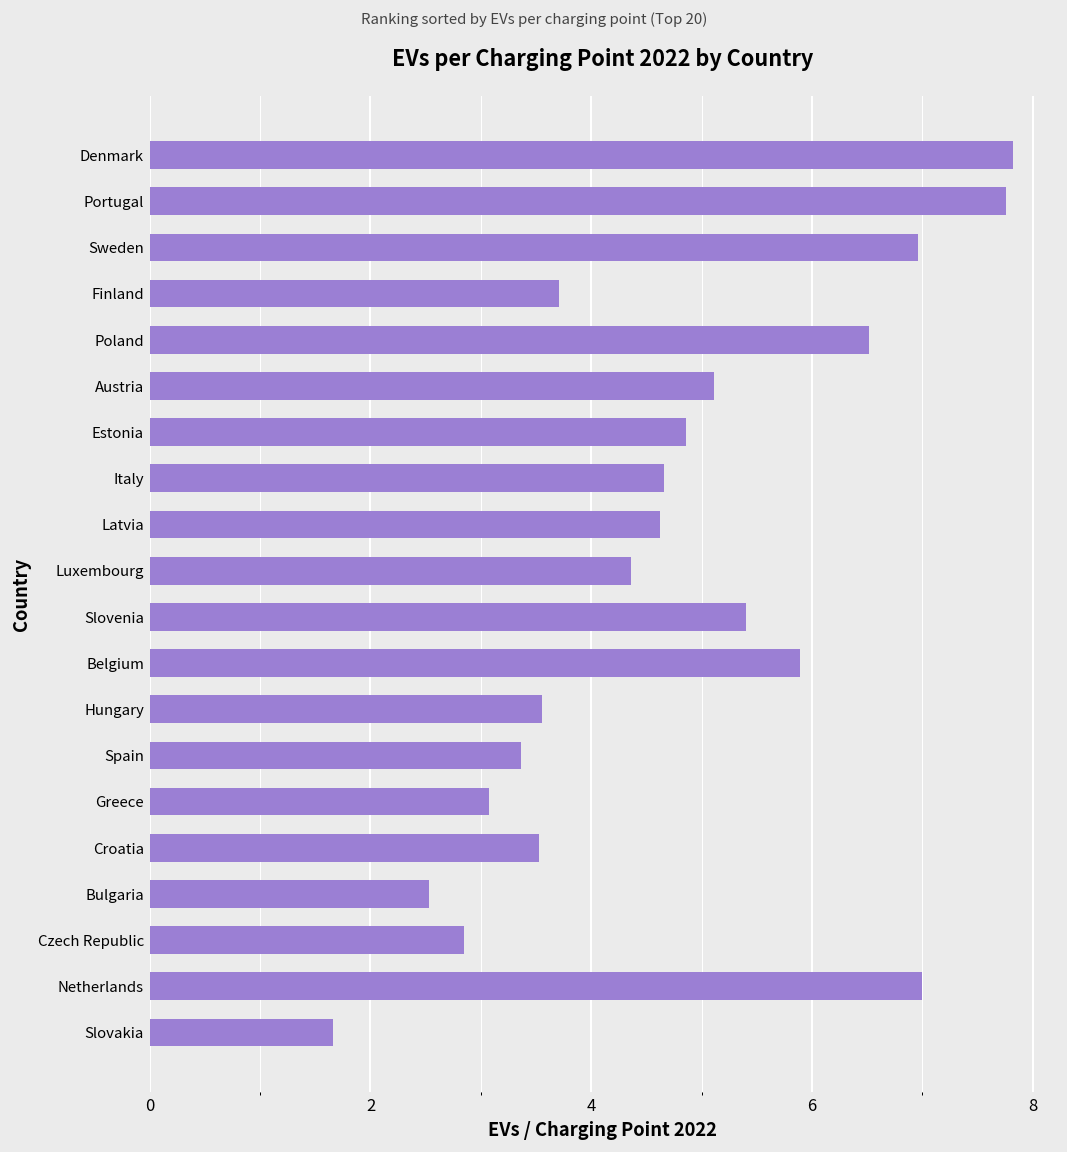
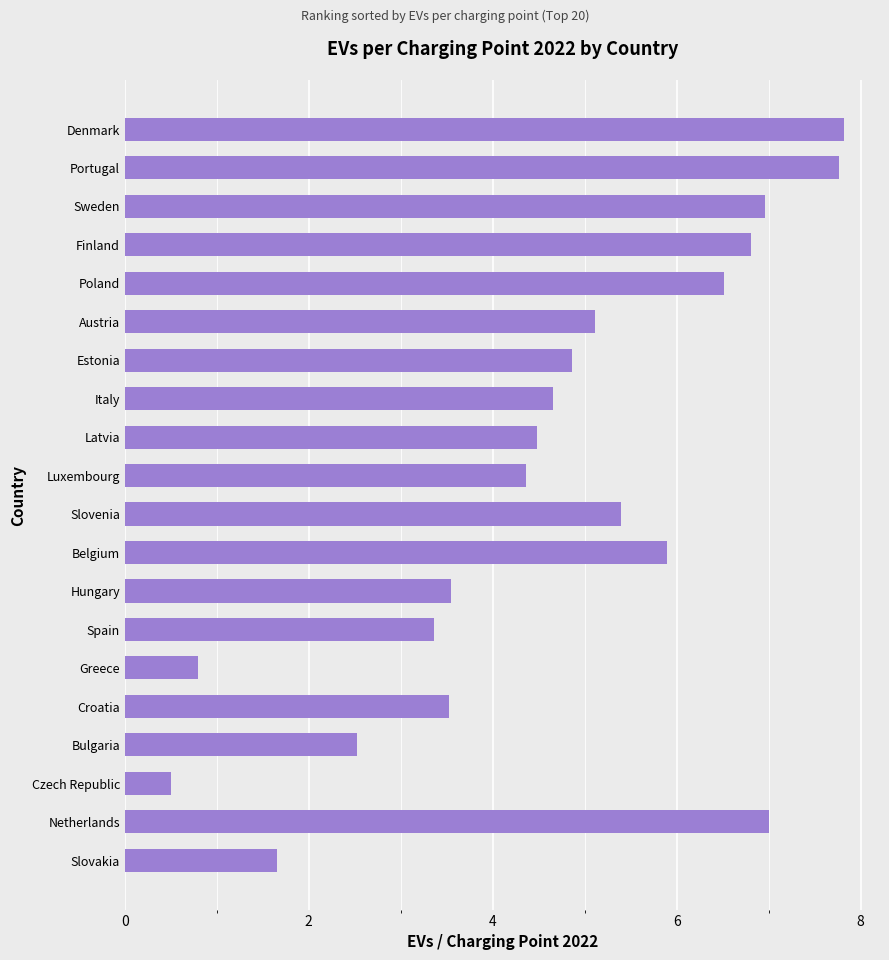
  {
    "Denmark": 7.8,
    "Portugal": 7.8,
    "Sweden": 7.0,
-   "Finland": 3.7,
+   "Finland": 6.8,
    "Poland": 6.5,
    "Austria": 5.1,
    "Estonia": 4.9,
    "Italy": 4.7,
-   "Latvia": 4.6,
+   "Latvia": 4.5,
    "Luxembourg": 4.4,
    "Slovenia": 5.4,
    "Belgium": 5.9,
    "Hungary": 3.6,
    "Spain": 3.4,
-   "Greece": 3.1,
+   "Greece": 0.8,
    "Croatia": 3.5,
    "Bulgaria": 2.5,
-   "Czech Republic": 2.9,
+   "Czech Republic": 0.5,
    "Netherlands": 7.0,
    "Slovakia": 1.7
  }
